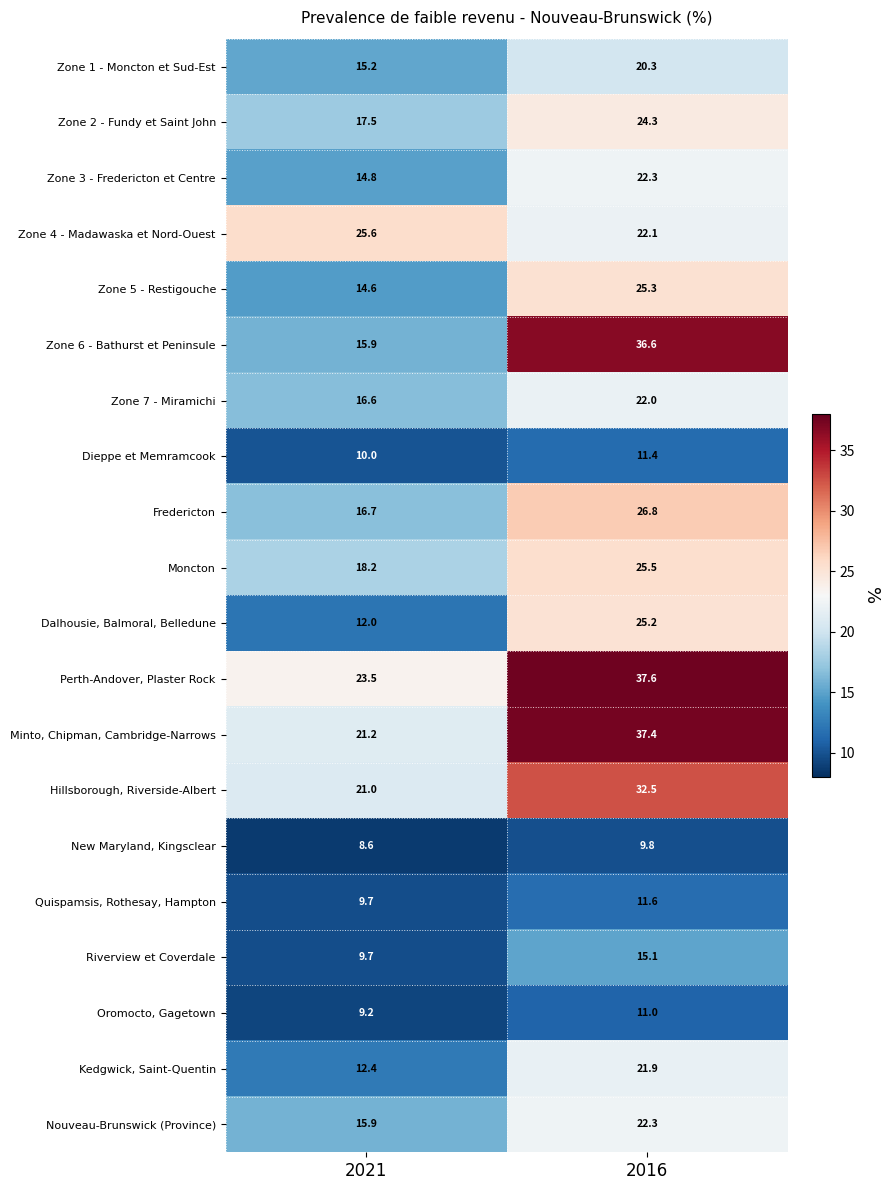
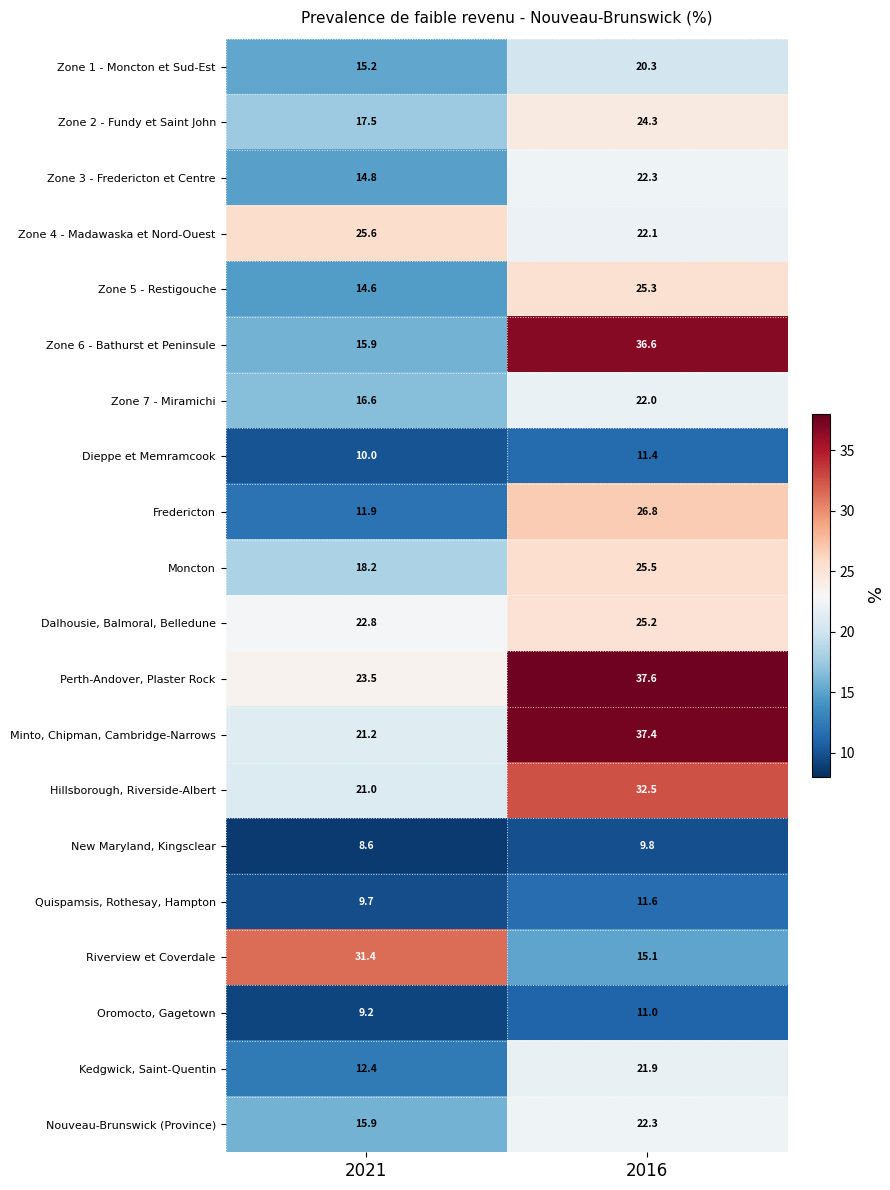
  {
    "Zone 1 - Moncton et Sud-Est": {
      "2021": 15.2,
      "2016": 20.3
    },
    "Zone 2 - Fundy et Saint John": {
      "2021": 17.5,
      "2016": 24.3
    },
    "Zone 3 - Fredericton et Centre": {
      "2021": 14.8,
      "2016": 22.3
    },
    "Zone 4 - Madawaska et Nord-Ouest": {
      "2021": 25.6,
      "2016": 22.1
    },
    "Zone 5 - Restigouche": {
      "2021": 14.6,
      "2016": 25.3
    },
    "Zone 6 - Bathurst et Peninsule": {
      "2021": 15.9,
      "2016": 36.6
    },
    "Zone 7 - Miramichi": {
      "2021": 16.6,
      "2016": 22.0
    },
    "Dieppe et Memramcook": {
      "2021": 10.0,
      "2016": 11.4
    },
    "Fredericton": {
-     "2021": 16.7,
+     "2021": 11.9,
      "2016": 26.8
    },
    "Moncton": {
      "2021": 18.2,
      "2016": 25.5
    },
    "Dalhousie, Balmoral, Belledune": {
-     "2021": 12.0,
+     "2021": 22.8,
      "2016": 25.2
    },
    "Perth-Andover, Plaster Rock": {
      "2021": 23.5,
      "2016": 37.6
    },
    "Minto, Chipman, Cambridge-Narrows": {
      "2021": 21.2,
      "2016": 37.4
    },
    "Hillsborough, Riverside-Albert": {
      "2021": 21.0,
      "2016": 32.5
    },
    "New Maryland, Kingsclear": {
      "2021": 8.6,
      "2016": 9.8
    },
    "Quispamsis, Rothesay, Hampton": {
      "2021": 9.7,
      "2016": 11.6
    },
    "Riverview et Coverdale": {
-     "2021": 9.7,
+     "2021": 31.4,
      "2016": 15.1
    },
    "Oromocto, Gagetown": {
      "2021": 9.2,
      "2016": 11.0
    },
    "Kedgwick, Saint-Quentin": {
      "2021": 12.4,
      "2016": 21.9
    },
    "Nouveau-Brunswick (Province)": {
      "2021": 15.9,
      "2016": 22.3
    }
  }
